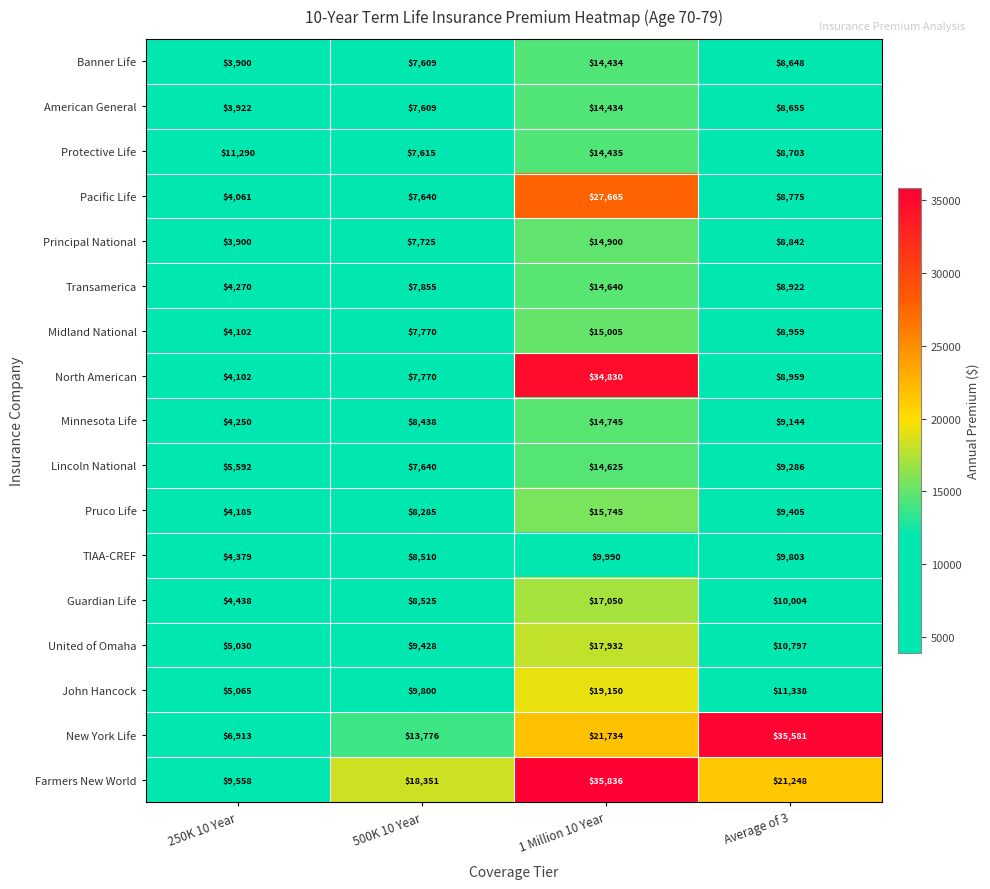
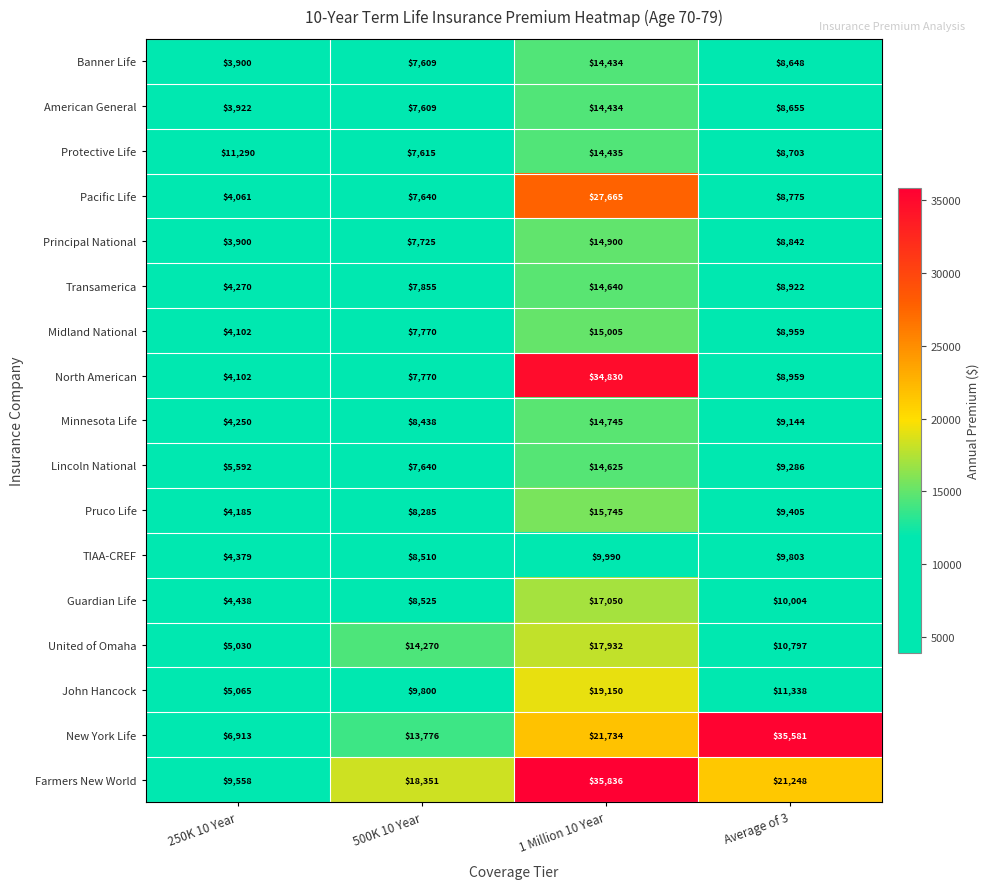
  {
    "Banner Life": {
      "250K 10 Year": "$3,900",
      "500K 10 Year": "$7,609",
      "1 Million 10 Year": "$14,434",
      "Average of 3": "$8,648"
    },
    "American General": {
      "250K 10 Year": "$3,922",
      "500K 10 Year": "$7,609",
      "1 Million 10 Year": "$14,434",
      "Average of 3": "$8,655"
    },
    "Protective Life": {
      "250K 10 Year": "$11,290",
      "500K 10 Year": "$7,615",
      "1 Million 10 Year": "$14,435",
      "Average of 3": "$8,703"
    },
    "Pacific Life": {
      "250K 10 Year": "$4,061",
      "500K 10 Year": "$7,640",
      "1 Million 10 Year": "$27,665",
      "Average of 3": "$8,775"
    },
    "Principal National": {
      "250K 10 Year": "$3,900",
      "500K 10 Year": "$7,725",
      "1 Million 10 Year": "$14,900",
      "Average of 3": "$8,842"
    },
    "Transamerica": {
      "250K 10 Year": "$4,270",
      "500K 10 Year": "$7,855",
      "1 Million 10 Year": "$14,640",
      "Average of 3": "$8,922"
    },
    "Midland National": {
      "250K 10 Year": "$4,102",
      "500K 10 Year": "$7,770",
      "1 Million 10 Year": "$15,005",
      "Average of 3": "$8,959"
    },
    "North American": {
      "250K 10 Year": "$4,102",
      "500K 10 Year": "$7,770",
      "1 Million 10 Year": "$34,830",
      "Average of 3": "$8,959"
    },
    "Minnesota Life": {
      "250K 10 Year": "$4,250",
      "500K 10 Year": "$8,438",
      "1 Million 10 Year": "$14,745",
      "Average of 3": "$9,144"
    },
    "Lincoln National": {
      "250K 10 Year": "$5,592",
      "500K 10 Year": "$7,640",
      "1 Million 10 Year": "$14,625",
      "Average of 3": "$9,286"
    },
    "Pruco Life": {
      "250K 10 Year": "$4,185",
      "500K 10 Year": "$8,285",
      "1 Million 10 Year": "$15,745",
      "Average of 3": "$9,405"
    },
    "TIAA-CREF": {
      "250K 10 Year": "$4,379",
      "500K 10 Year": "$8,510",
      "1 Million 10 Year": "$9,990",
      "Average of 3": "$9,803"
    },
    "Guardian Life": {
      "250K 10 Year": "$4,438",
      "500K 10 Year": "$8,525",
      "1 Million 10 Year": "$17,050",
      "Average of 3": "$10,004"
    },
    "United of Omaha": {
      "250K 10 Year": "$5,030",
-     "500K 10 Year": "$9,428",
+     "500K 10 Year": "$14,270",
      "1 Million 10 Year": "$17,932",
      "Average of 3": "$10,797"
    },
    "John Hancock": {
      "250K 10 Year": "$5,065",
      "500K 10 Year": "$9,800",
      "1 Million 10 Year": "$19,150",
      "Average of 3": "$11,338"
    },
    "New York Life": {
      "250K 10 Year": "$6,913",
      "500K 10 Year": "$13,776",
      "1 Million 10 Year": "$21,734",
      "Average of 3": "$35,581"
    },
    "Farmers New World": {
      "250K 10 Year": "$9,558",
      "500K 10 Year": "$18,351",
      "1 Million 10 Year": "$35,836",
      "Average of 3": "$21,248"
    }
  }
